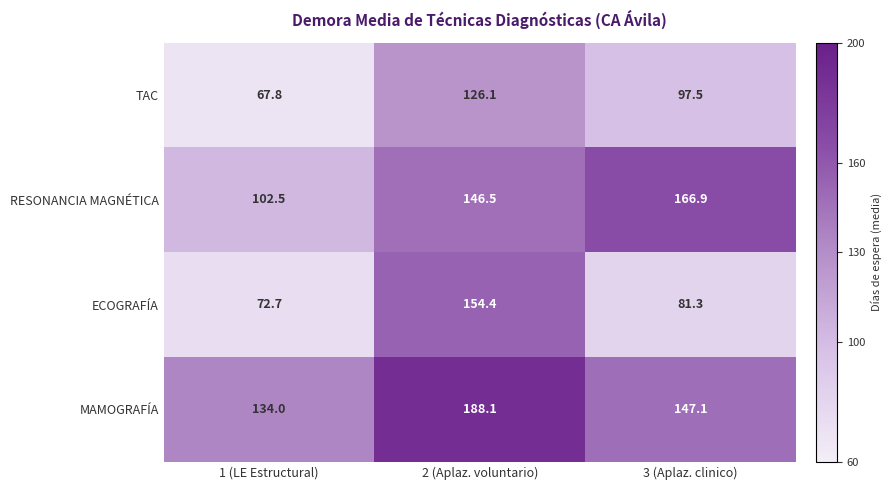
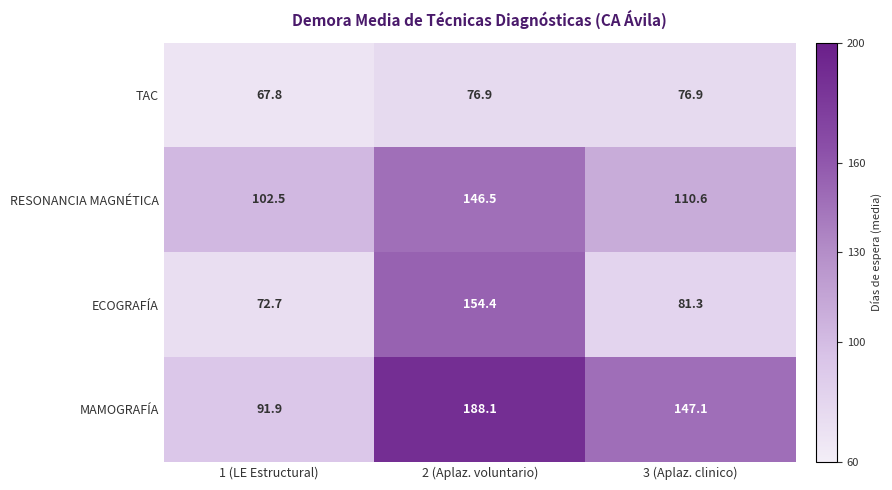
  {
    "TAC": {
      "1 (LE Estructural)": 67.8,
-     "2 (Aplaz. voluntario)": 126.1,
-     "3 (Aplaz. clinico)": 97.5
+     "2 (Aplaz. voluntario)": 76.9,
+     "3 (Aplaz. clinico)": 76.9
    },
    "RESONANCIA MAGNÉTICA": {
      "1 (LE Estructural)": 102.5,
      "2 (Aplaz. voluntario)": 146.5,
-     "3 (Aplaz. clinico)": 166.9
+     "3 (Aplaz. clinico)": 110.6
    },
    "ECOGRAFÍA": {
      "1 (LE Estructural)": 72.7,
      "2 (Aplaz. voluntario)": 154.4,
      "3 (Aplaz. clinico)": 81.3
    },
    "MAMOGRAFÍA": {
-     "1 (LE Estructural)": 134.0,
+     "1 (LE Estructural)": 91.9,
      "2 (Aplaz. voluntario)": 188.1,
      "3 (Aplaz. clinico)": 147.1
    }
  }
